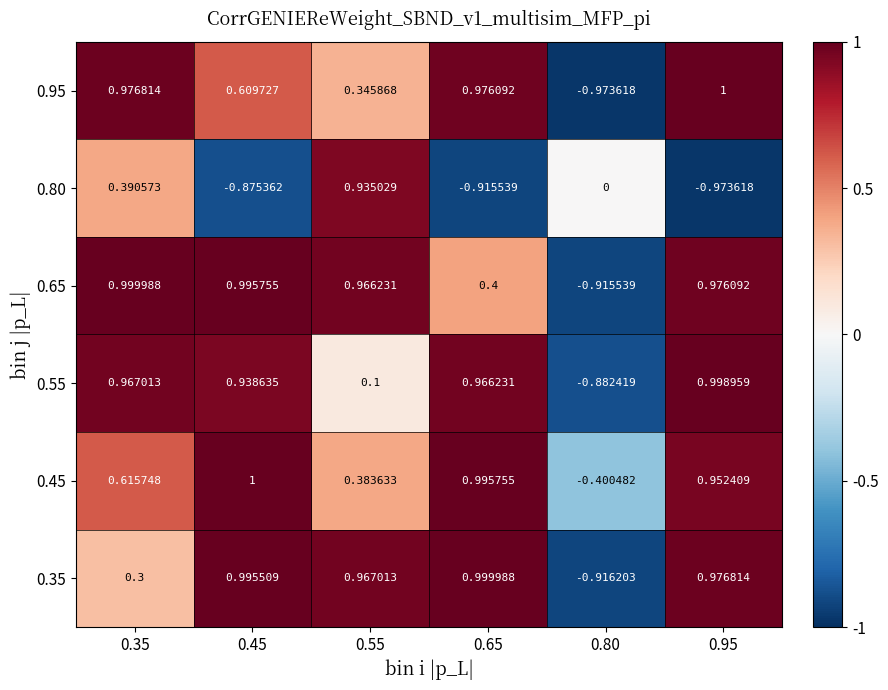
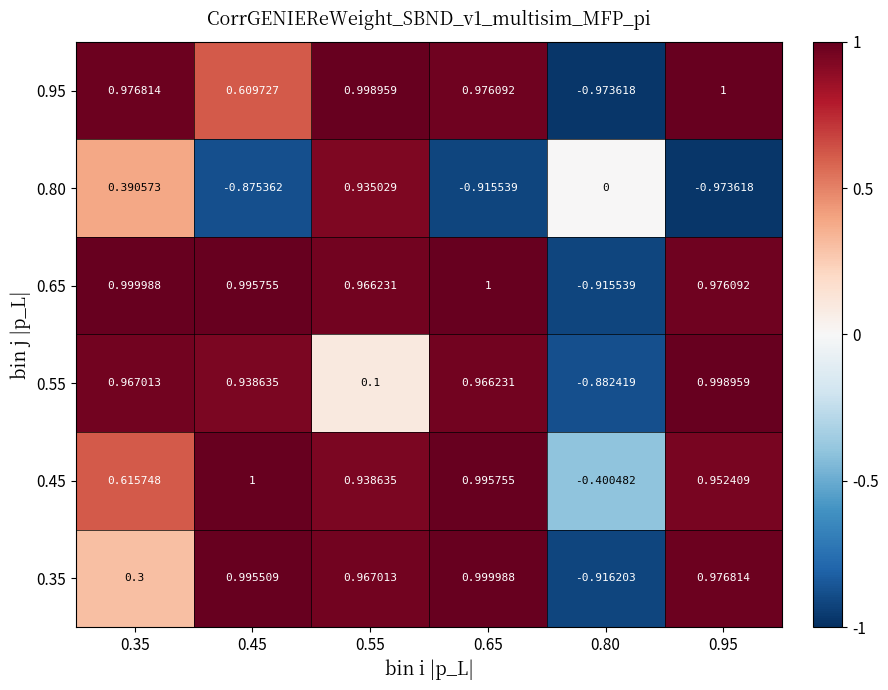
  {
    "0.95": {
      "0.35": 0.976814,
      "0.45": 0.609727,
-     "0.55": 0.345868,
+     "0.55": 0.998959,
      "0.65": 0.976092,
      "0.80": -0.973618,
      "0.95": 1
    },
    "0.80": {
      "0.35": 0.390573,
      "0.45": -0.875362,
      "0.55": 0.935029,
      "0.65": -0.915539,
      "0.80": 0,
      "0.95": -0.973618
    },
    "0.65": {
      "0.35": 0.999988,
      "0.45": 0.995755,
      "0.55": 0.966231,
-     "0.65": 0.4,
+     "0.65": 1,
      "0.80": -0.915539,
      "0.95": 0.976092
    },
    "0.55": {
      "0.35": 0.967013,
      "0.45": 0.938635,
      "0.55": 0.1,
      "0.65": 0.966231,
      "0.80": -0.882419,
      "0.95": 0.998959
    },
    "0.45": {
      "0.35": 0.615748,
      "0.45": 1,
-     "0.55": 0.383633,
+     "0.55": 0.938635,
      "0.65": 0.995755,
      "0.80": -0.400482,
      "0.95": 0.952409
    },
    "0.35": {
      "0.35": 0.3,
      "0.45": 0.995509,
      "0.55": 0.967013,
      "0.65": 0.999988,
      "0.80": -0.916203,
      "0.95": 0.976814
    }
  }
